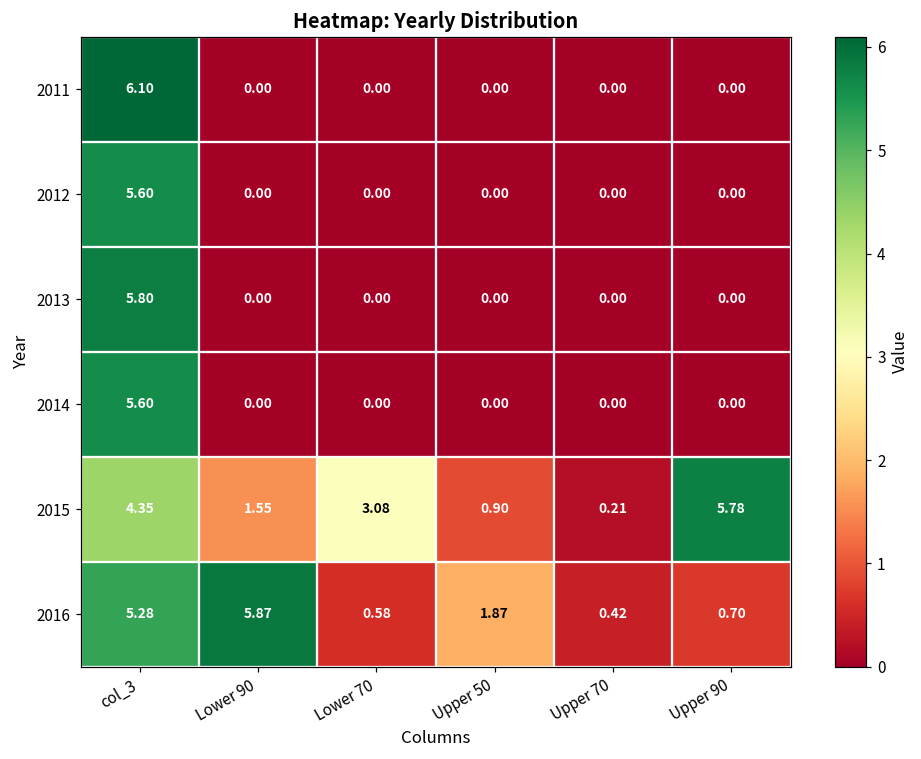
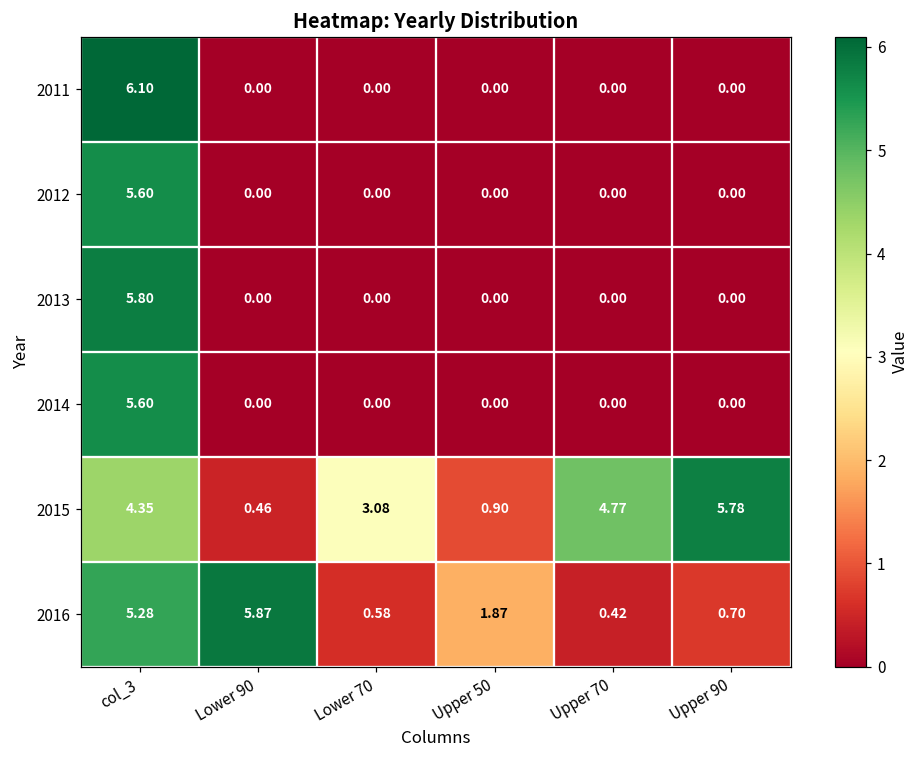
  {
    "2011": {
      "col_3": 6.10,
      "Lower 90": 0.00,
      "Lower 70": 0.00,
      "Upper 50": 0.00,
      "Upper 70": 0.00,
      "Upper 90": 0.00
    },
    "2012": {
      "col_3": 5.60,
      "Lower 90": 0.00,
      "Lower 70": 0.00,
      "Upper 50": 0.00,
      "Upper 70": 0.00,
      "Upper 90": 0.00
    },
    "2013": {
      "col_3": 5.80,
      "Lower 90": 0.00,
      "Lower 70": 0.00,
      "Upper 50": 0.00,
      "Upper 70": 0.00,
      "Upper 90": 0.00
    },
    "2014": {
      "col_3": 5.60,
      "Lower 90": 0.00,
      "Lower 70": 0.00,
      "Upper 50": 0.00,
      "Upper 70": 0.00,
      "Upper 90": 0.00
    },
    "2015": {
      "col_3": 4.35,
-     "Lower 90": 1.55,
+     "Lower 90": 0.46,
      "Lower 70": 3.08,
      "Upper 50": 0.90,
-     "Upper 70": 0.21,
+     "Upper 70": 4.77,
      "Upper 90": 5.78
    },
    "2016": {
      "col_3": 5.28,
      "Lower 90": 5.87,
      "Lower 70": 0.58,
      "Upper 50": 1.87,
      "Upper 70": 0.42,
      "Upper 90": 0.70
    }
  }
